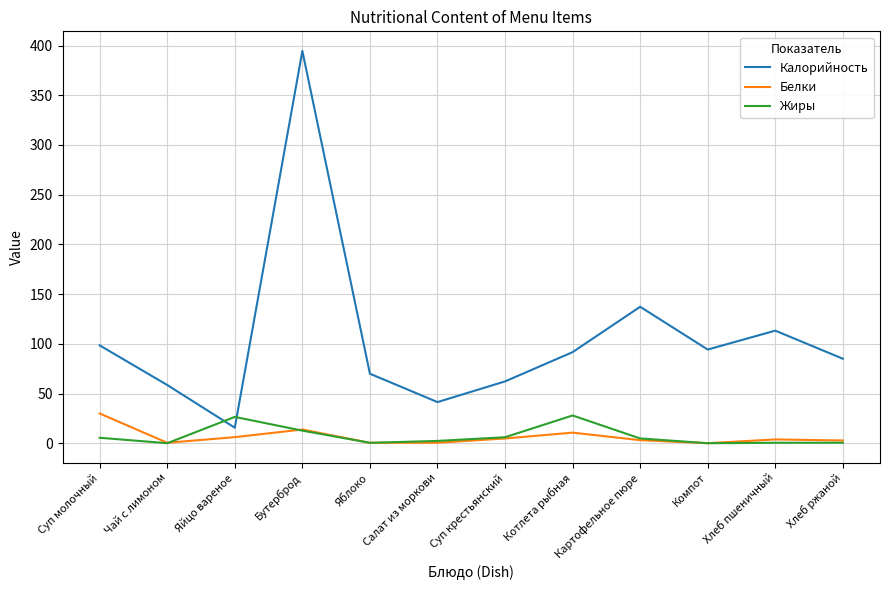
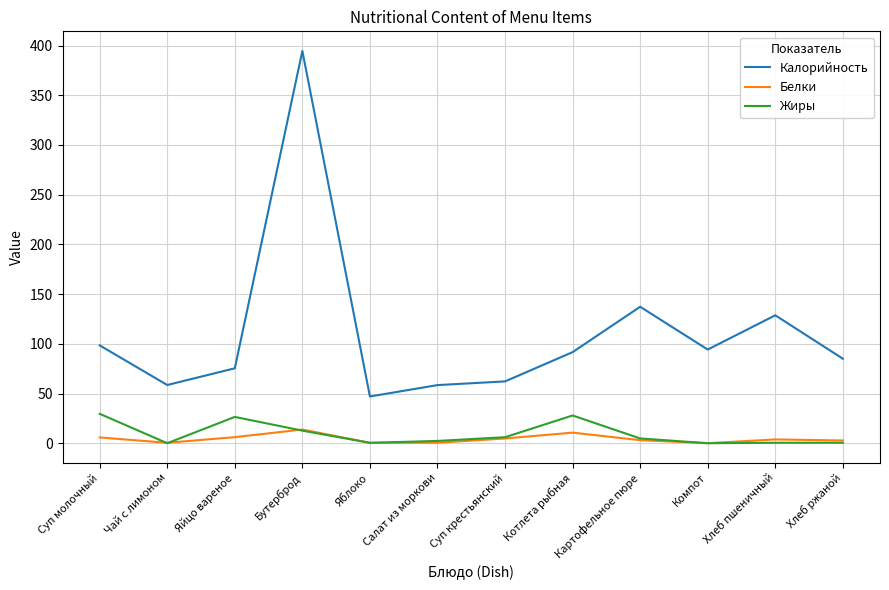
  {
    "Калорийность": {
      "Суп молочный": 100,
      "Чай с лимоном": 60,
-     "Яйцо вареное": 20,
+     "Яйцо вареное": 80,
      "Бутерброд": 390,
-     "Яблоко": 70,
-     "Салат из моркови": 40,
+     "Яблоко": 50,
+     "Салат из моркови": 60,
      "Суп крестьянский": 60,
      "Котлета рыбная": 90,
      "Картофельное пюре": 140,
      "Компот": 90,
-     "Хлеб пшеничный": 110,
+     "Хлеб пшеничный": 130,
      "Хлеб ржаной": 90
    },
    "Белки": {
-     "Суп молочный": 30,
+     "Суп молочный": 10,
      "Яйцо вареное": 10,
      "Котлета рыбная": 10,
      "Хлеб пшеничный": 0
    },
    "Жиры": {
-     "Суп молочный": 10,
+     "Суп молочный": 30,
      "Яйцо вареное": 30,
      "Котлета рыбная": 30,
      "Хлеб пшеничный": 0
    }
  }
